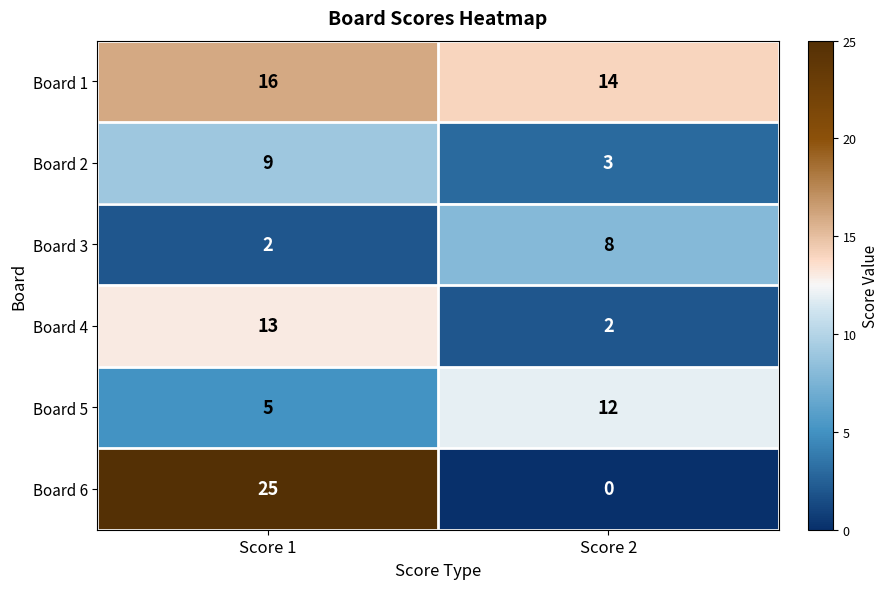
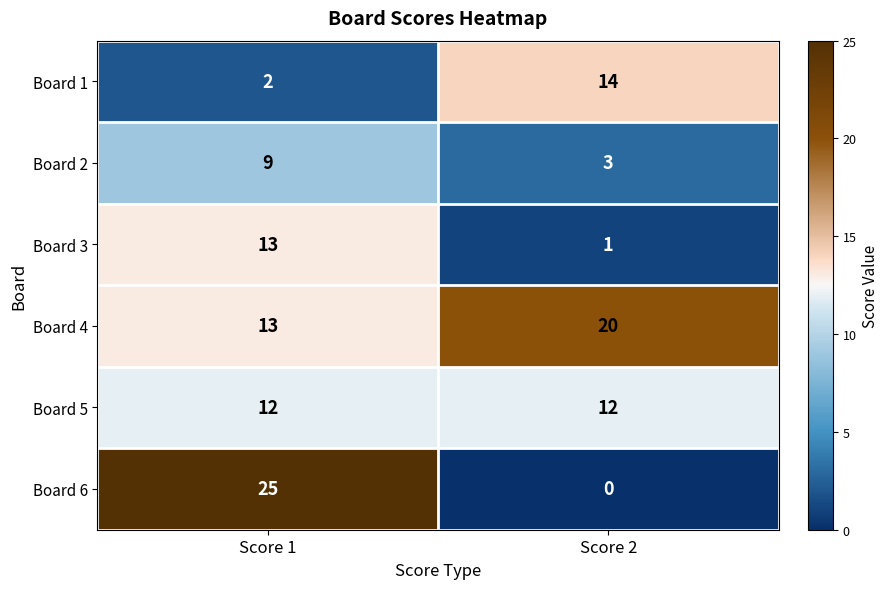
  {
    "Board 1": {
-     "Score 1": 16,
+     "Score 1": 2,
      "Score 2": 14
    },
    "Board 2": {
      "Score 1": 9,
      "Score 2": 3
    },
    "Board 3": {
-     "Score 1": 2,
-     "Score 2": 8
+     "Score 1": 13,
+     "Score 2": 1
    },
    "Board 4": {
      "Score 1": 13,
-     "Score 2": 2
+     "Score 2": 20
    },
    "Board 5": {
-     "Score 1": 5,
+     "Score 1": 12,
      "Score 2": 12
    },
    "Board 6": {
      "Score 1": 25,
      "Score 2": 0
    }
  }
